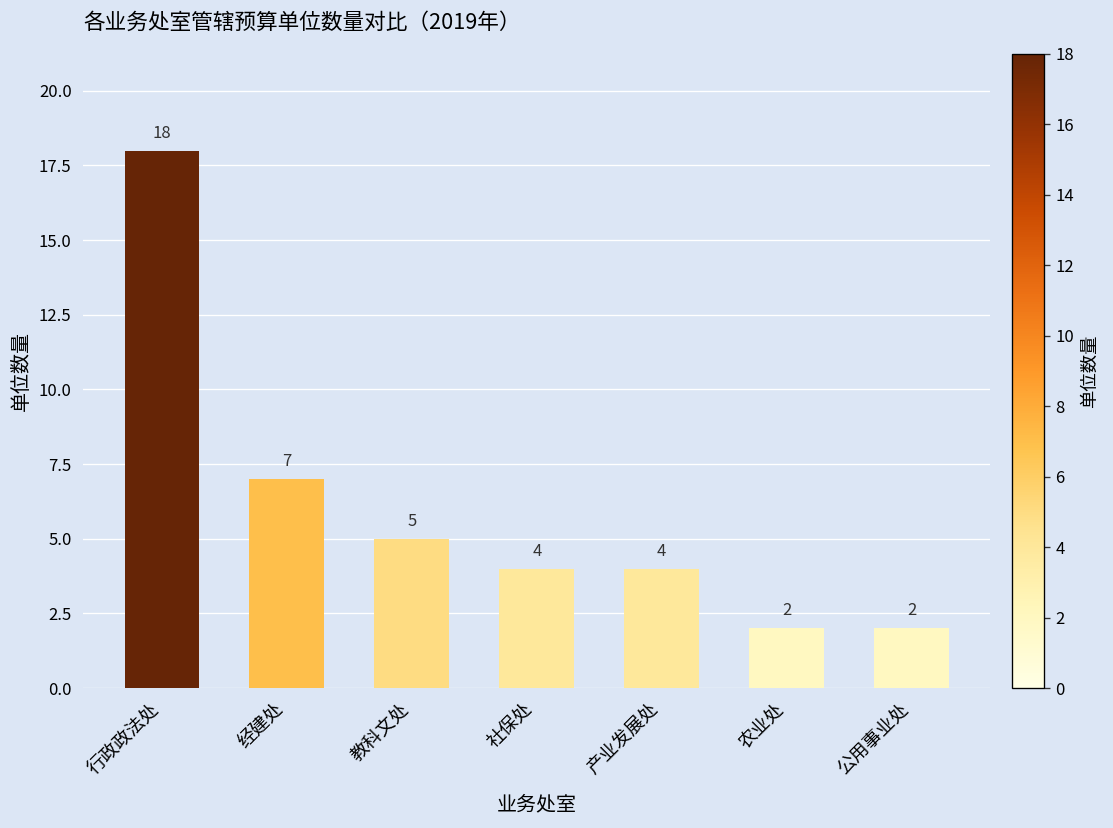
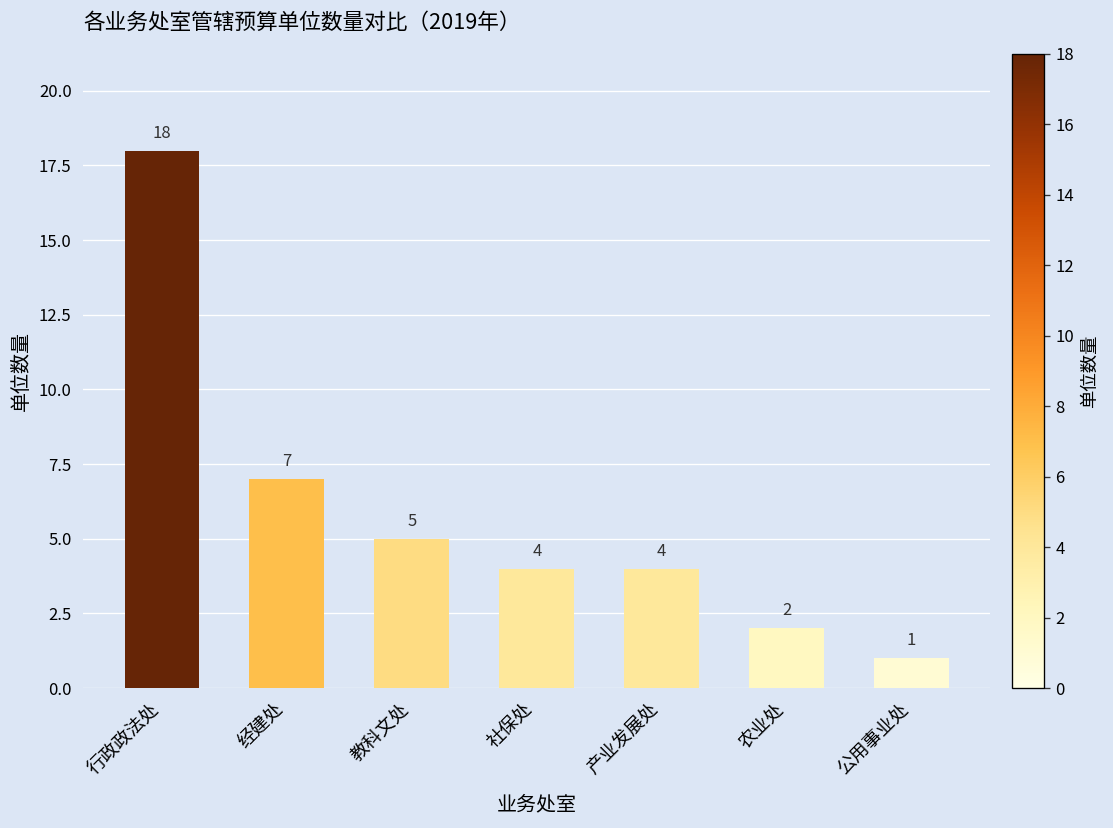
  {
    "行政政法处": 18,
    "经建处": 7,
    "教科文处": 5,
    "社保处": 4,
    "产业发展处": 4,
    "农业处": 2,
-   "公用事业处": 2
+   "公用事业处": 1
  }
